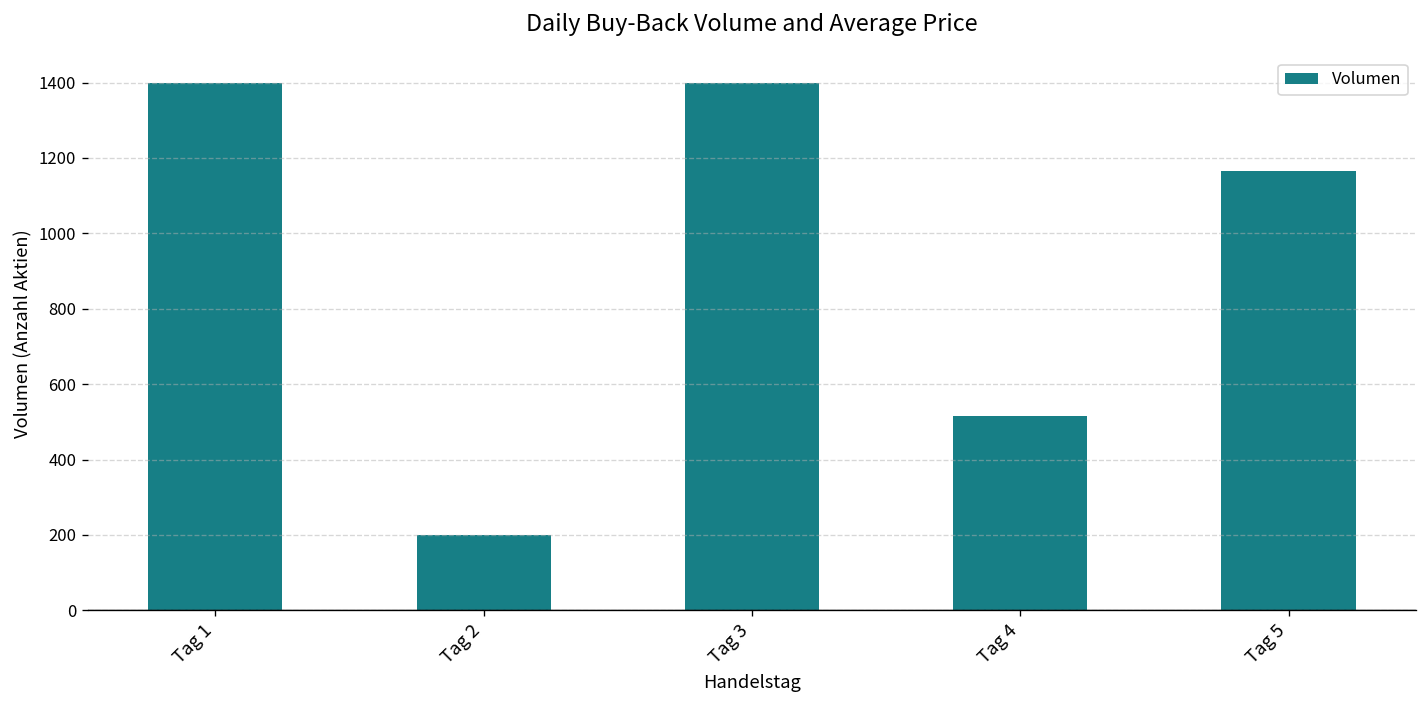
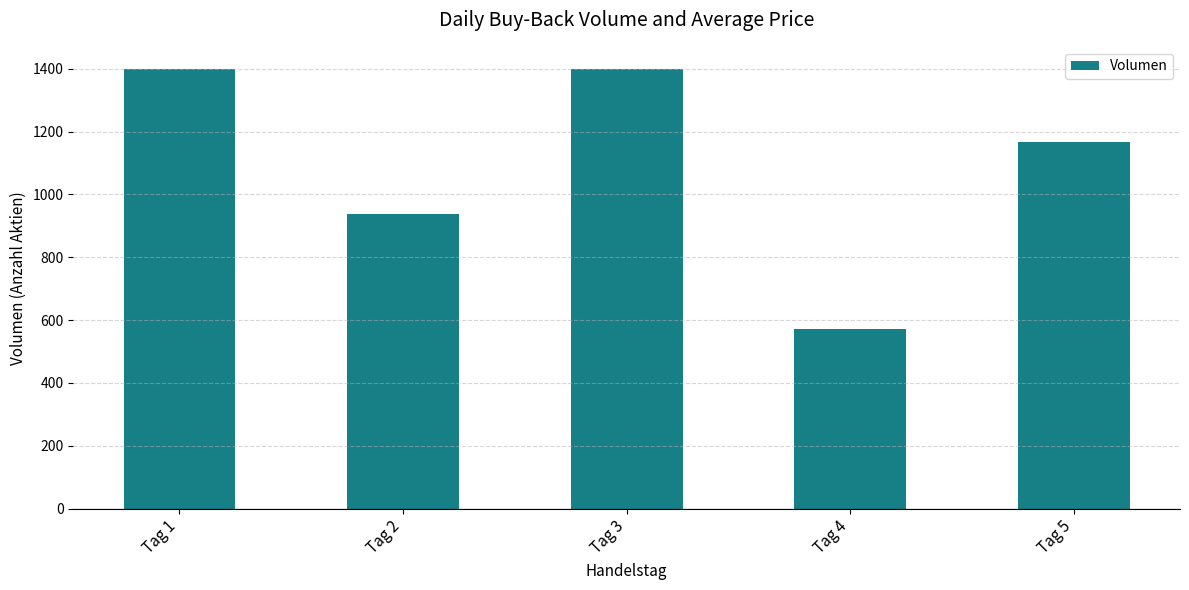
  {
    "Tag 1": 1400,
-   "Tag 2": 200,
+   "Tag 2": 940,
    "Tag 3": 1400,
-   "Tag 4": 520,
+   "Tag 4": 570,
    "Tag 5": 1170
  }
